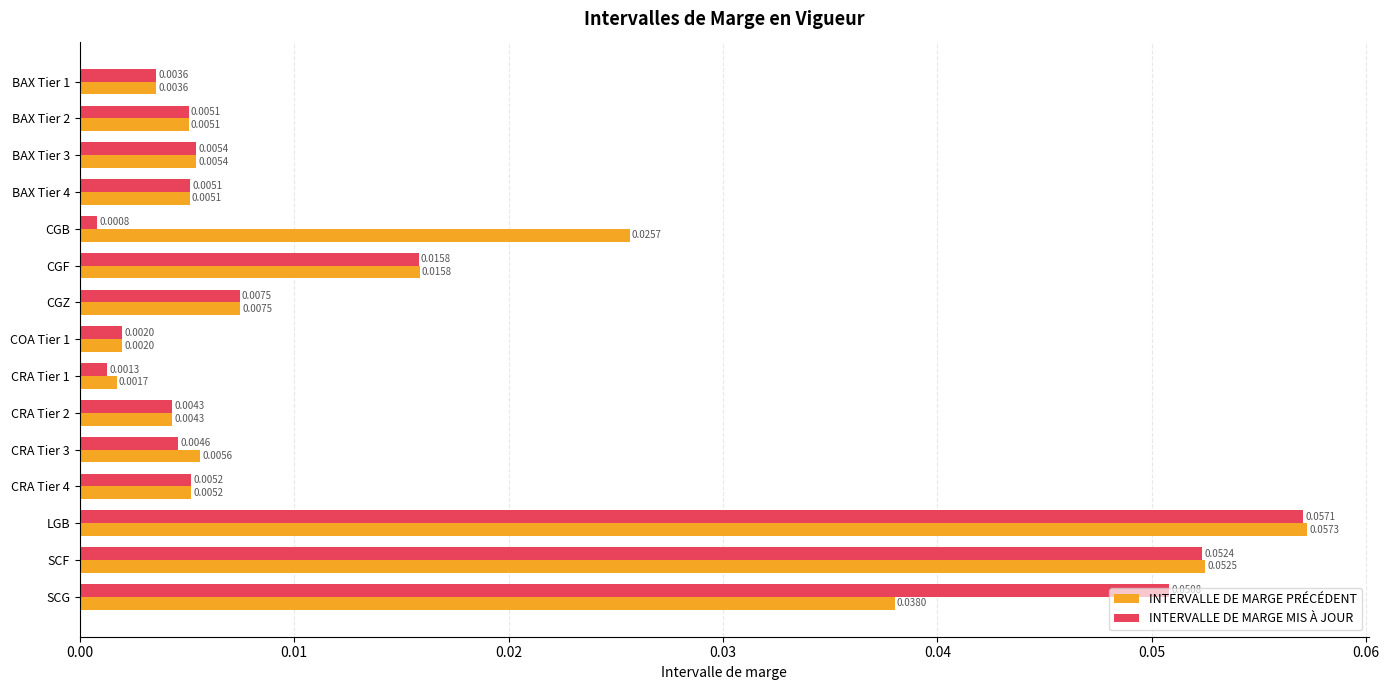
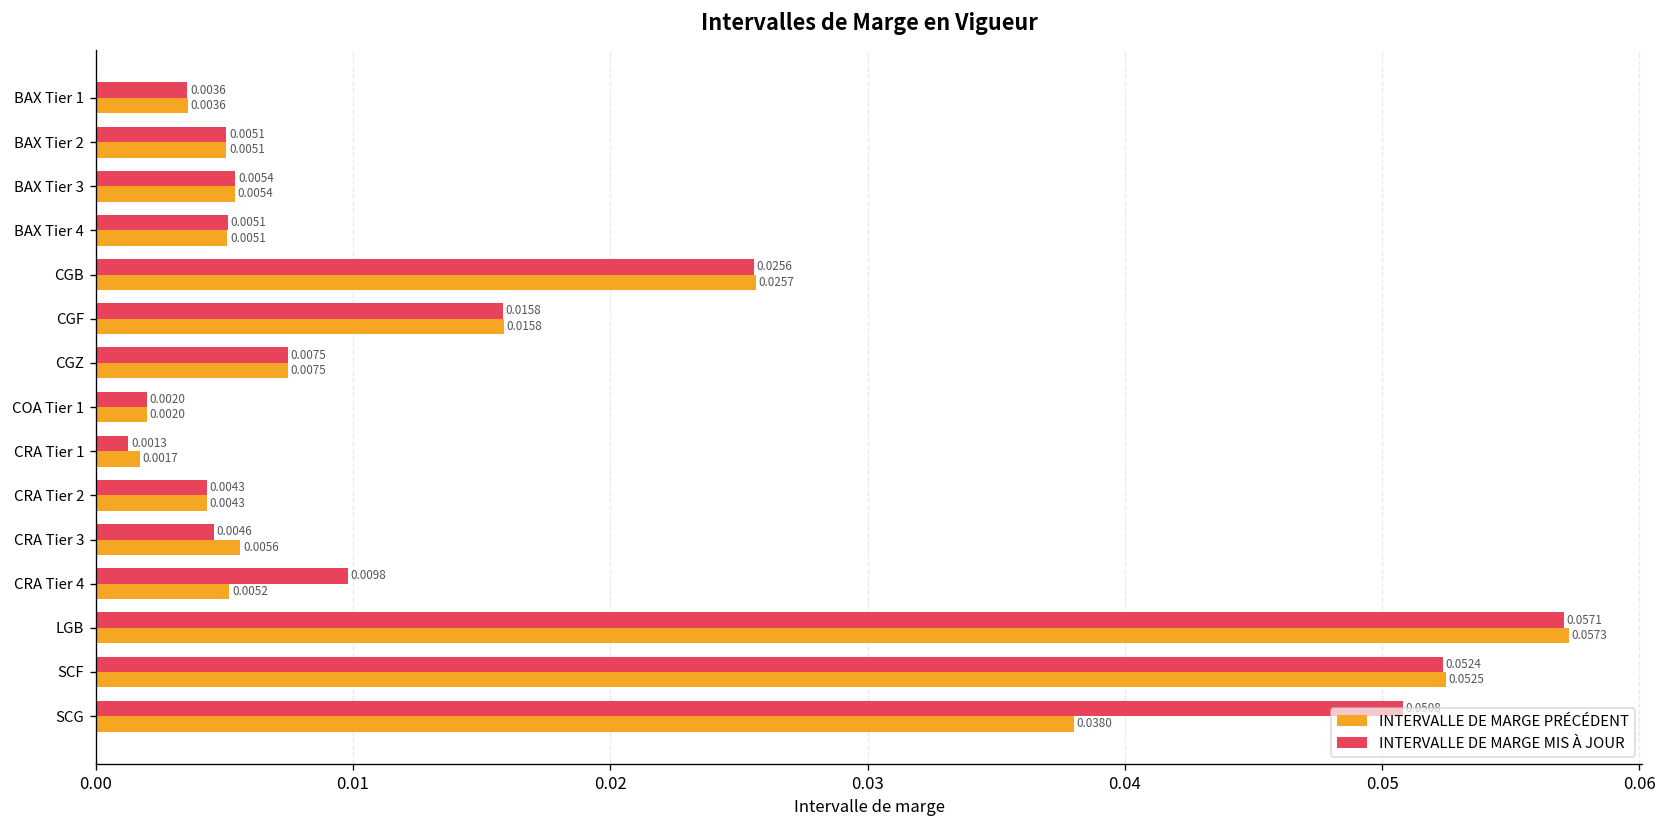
  {
    "INTERVALLE DE MARGE PRÉCÉDENT": {
      "BAX Tier 1": 0.0036,
      "BAX Tier 2": 0.0051,
      "BAX Tier 3": 0.0054,
      "BAX Tier 4": 0.0051,
      "CGB": 0.0257,
      "CGF": 0.0158,
      "CGZ": 0.0075,
      "COA Tier 1": 0.0020,
      "CRA Tier 1": 0.0017,
      "CRA Tier 2": 0.0043,
      "CRA Tier 3": 0.0056,
      "CRA Tier 4": 0.0052,
      "LGB": 0.0573,
      "SCF": 0.0525,
      "SCG": 0.0380
    },
    "INTERVALLE DE MARGE MIS À JOUR": {
      "BAX Tier 1": 0.0036,
      "BAX Tier 2": 0.0051,
      "BAX Tier 3": 0.0054,
      "BAX Tier 4": 0.0051,
-     "CGB": 0.0008,
+     "CGB": 0.0256,
      "CGF": 0.0158,
      "CGZ": 0.0075,
      "COA Tier 1": 0.0020,
      "CRA Tier 1": 0.0013,
      "CRA Tier 2": 0.0043,
      "CRA Tier 3": 0.0046,
-     "CRA Tier 4": 0.0052,
+     "CRA Tier 4": 0.0098,
      "LGB": 0.0571,
      "SCF": 0.0524
    }
  }
